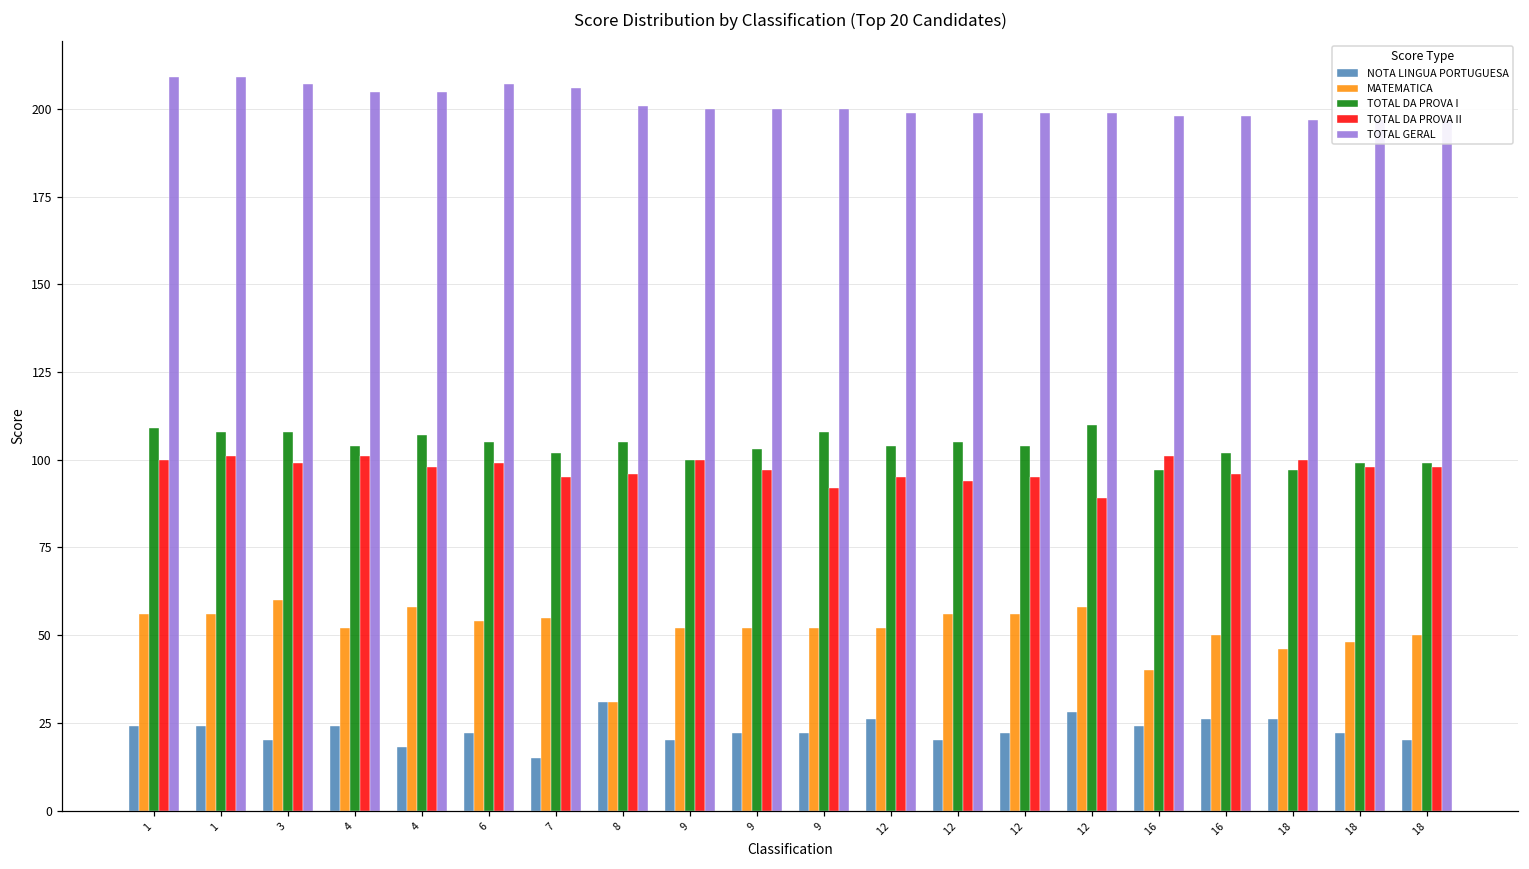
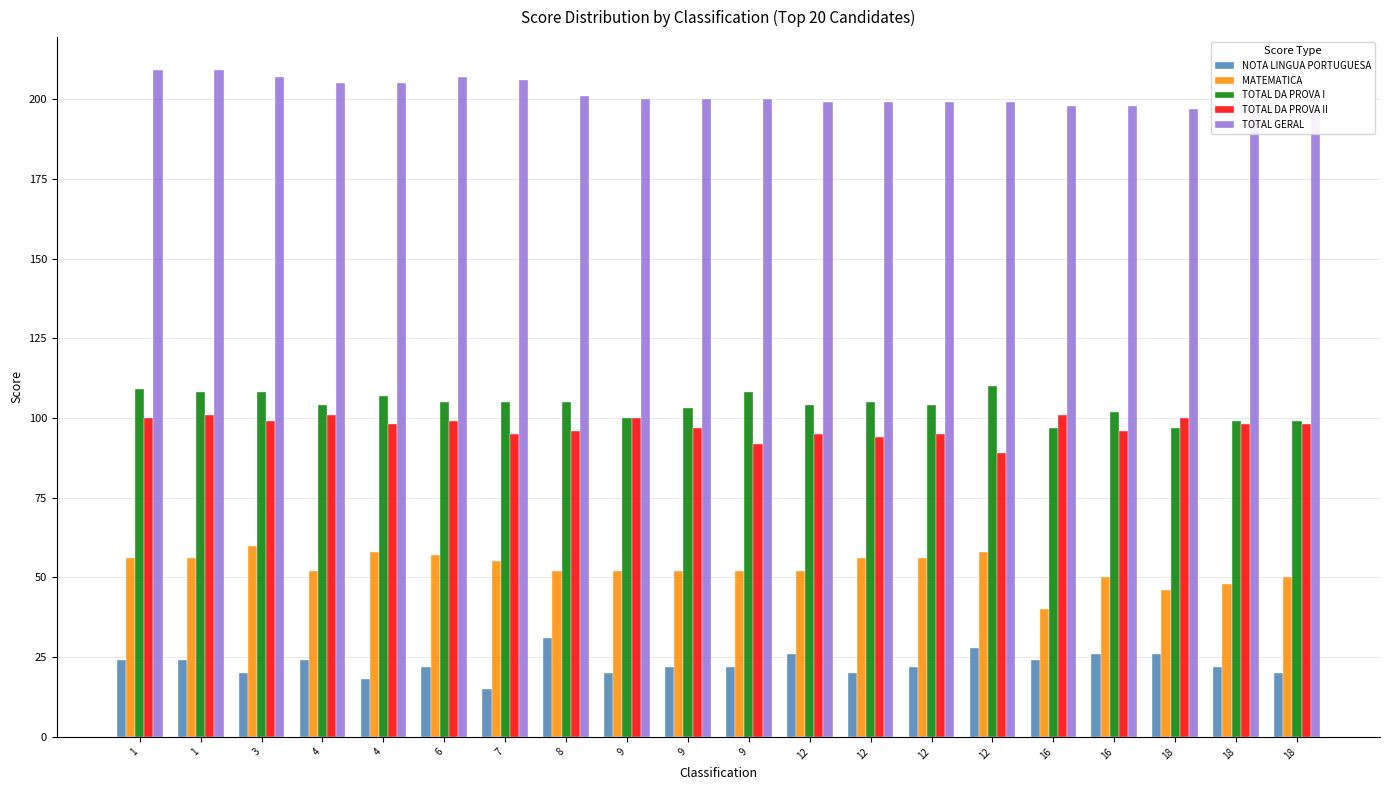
  {
    "NOTA LINGUA PORTUGUESA": {
      "3": 20,
      "6": 22,
      "7": 15,
      "8": 31
    },
    "MATEMATICA": {
      "3": 60,
-     "6": 54,
+     "6": 57,
      "7": 55,
-     "8": 31
+     "8": 52
    },
    "TOTAL DA PROVA I": {
      "3": 108,
      "6": 105,
-     "7": 102,
+     "7": 105,
      "8": 105
    },
    "TOTAL DA PROVA II": {
      "3": 99,
      "6": 99,
      "7": 95,
      "8": 96
    },
    "TOTAL GERAL": {
      "3": 207,
      "6": 207,
      "7": 206,
      "8": 201
    }
  }
